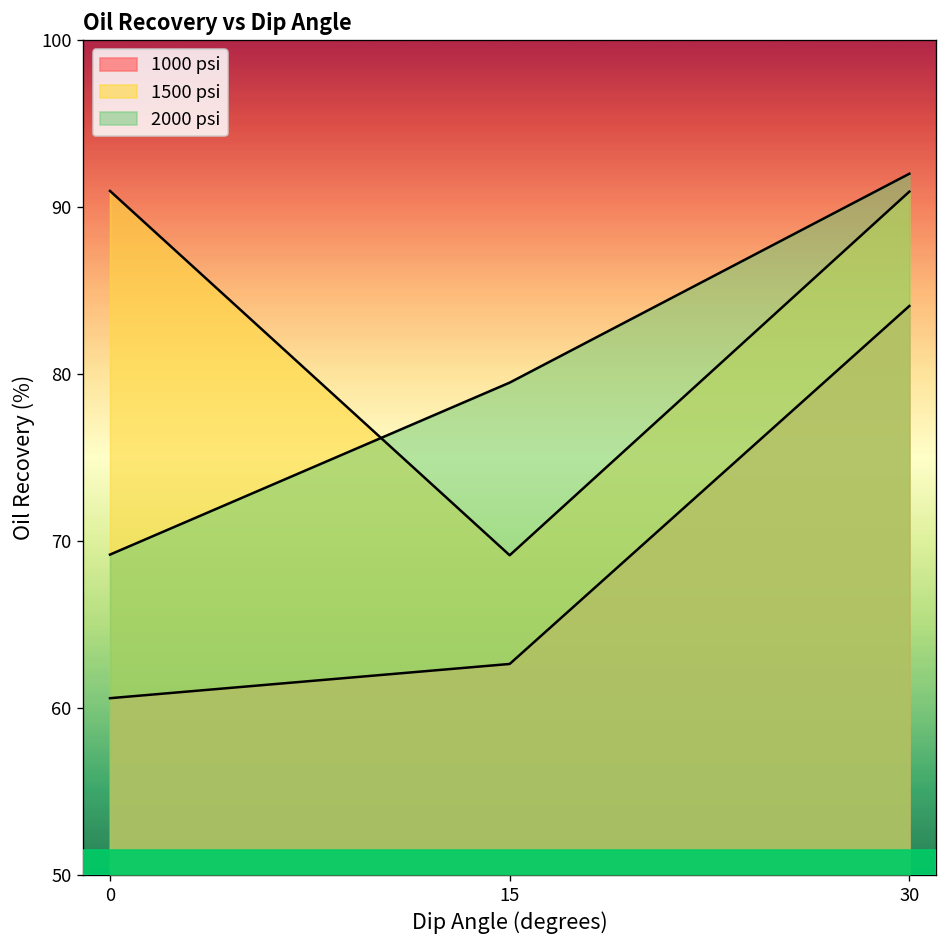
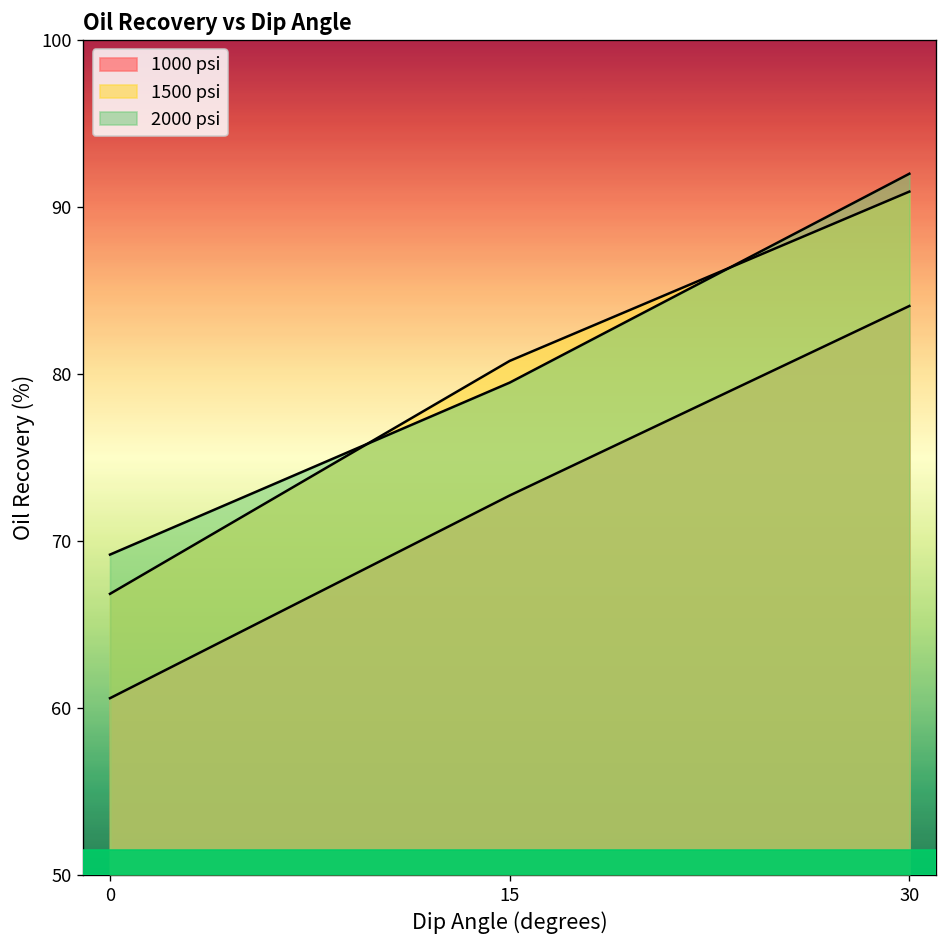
  {
    "1000 psi": {
      "0": 60.6,
-     "15": 62.6,
+     "15": 72.7,
      "30": 84.1
    },
    "1500 psi": {
-     "0": 91.0,
-     "15": 69.1,
+     "0": 66.8,
+     "15": 80.8,
      "30": 90.9
    },
    "2000 psi": {
      "0": 69.2,
      "15": 79.5,
      "30": 92.0
    }
  }
